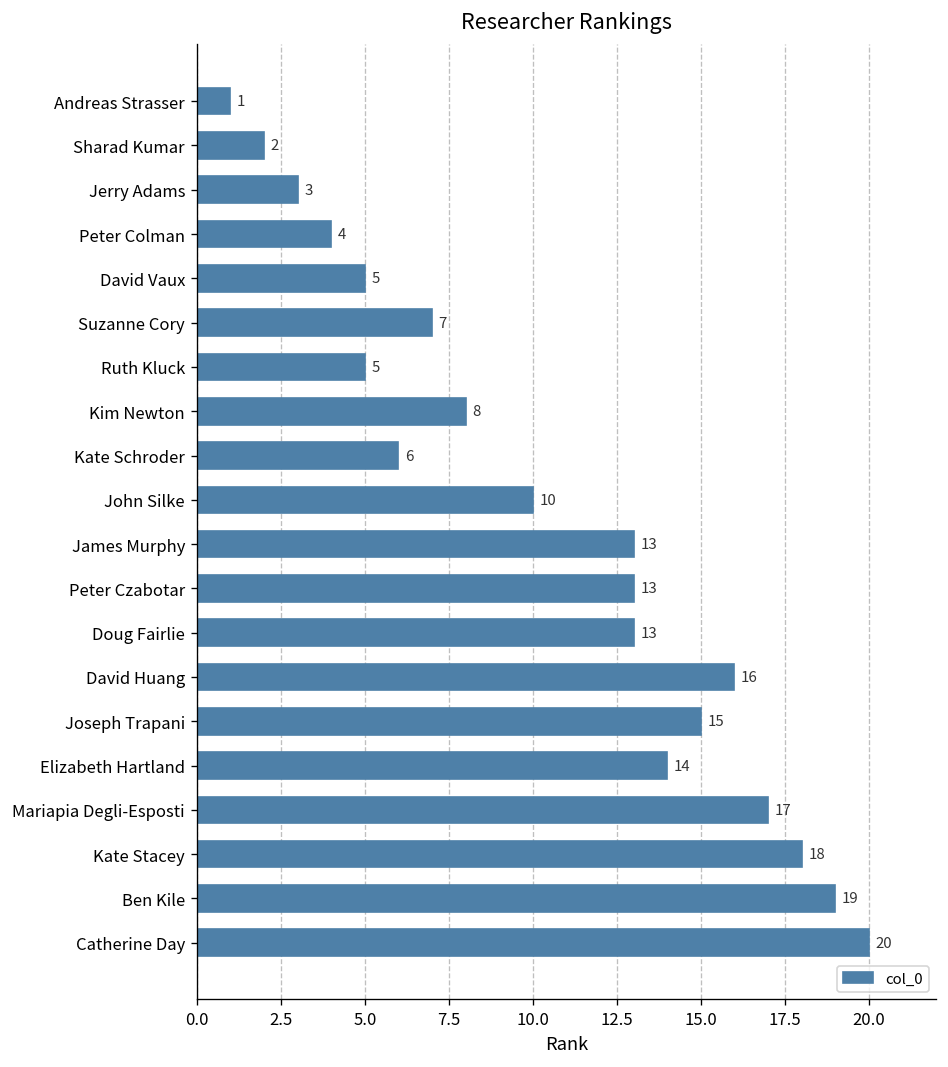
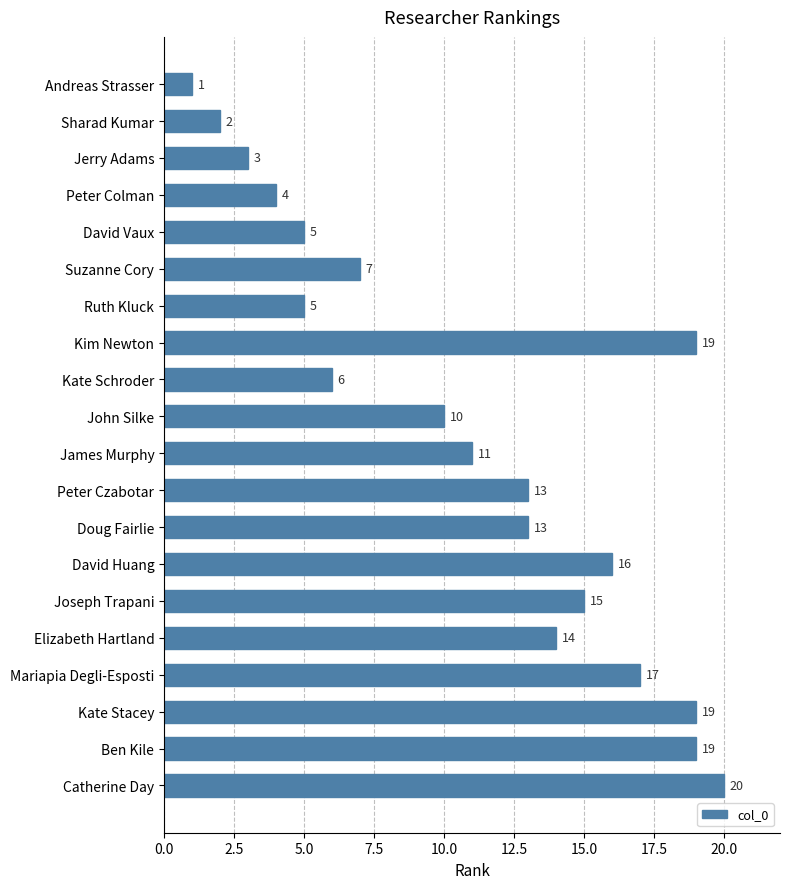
  {
    "Andreas Strasser": 1,
    "Sharad Kumar": 2,
    "Jerry Adams": 3,
    "Peter Colman": 4,
    "David Vaux": 5,
    "Suzanne Cory": 7,
    "Ruth Kluck": 5,
-   "Kim Newton": 8,
+   "Kim Newton": 19,
    "Kate Schroder": 6,
    "John Silke": 10,
-   "James Murphy": 13,
+   "James Murphy": 11,
    "Peter Czabotar": 13,
    "Doug Fairlie": 13,
    "David Huang": 16,
    "Joseph Trapani": 15,
    "Elizabeth Hartland": 14,
    "Mariapia Degli-Esposti": 17,
-   "Kate Stacey": 18,
+   "Kate Stacey": 19,
    "Ben Kile": 19,
    "Catherine Day": 20
  }
